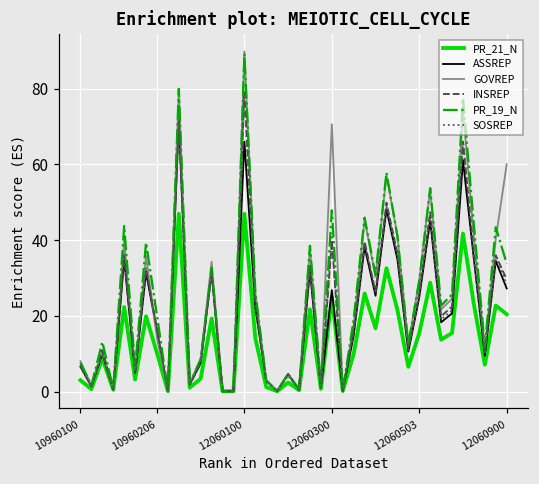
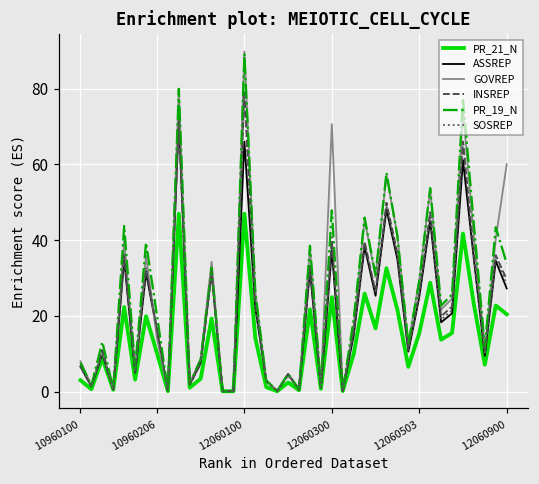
  {
    "ASSREP": {
      "12060100": 66,
-     "12060300": 27,
+     "12060300": 37,
      "12060900": 27
    },
    "GOVREP": {
      "10960206": 14,
      "12060300": 71,
      "12060900": 60
    }
  }
